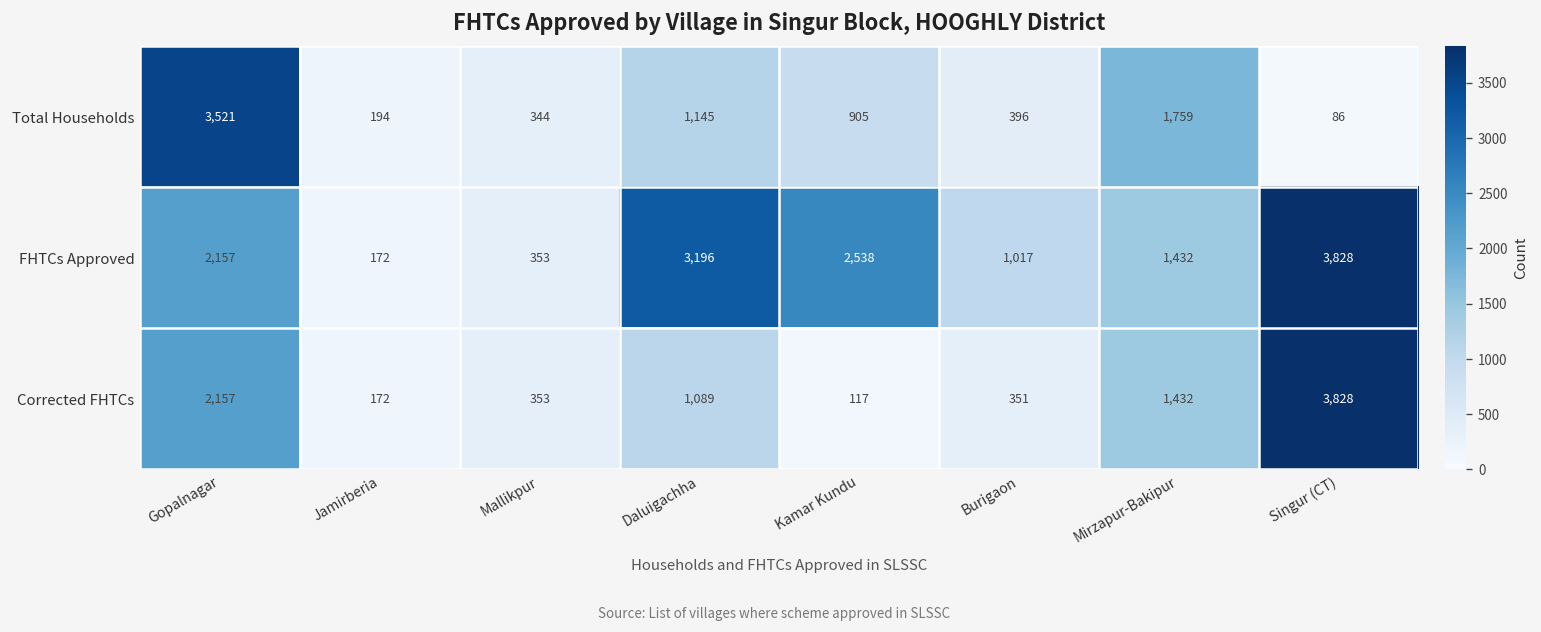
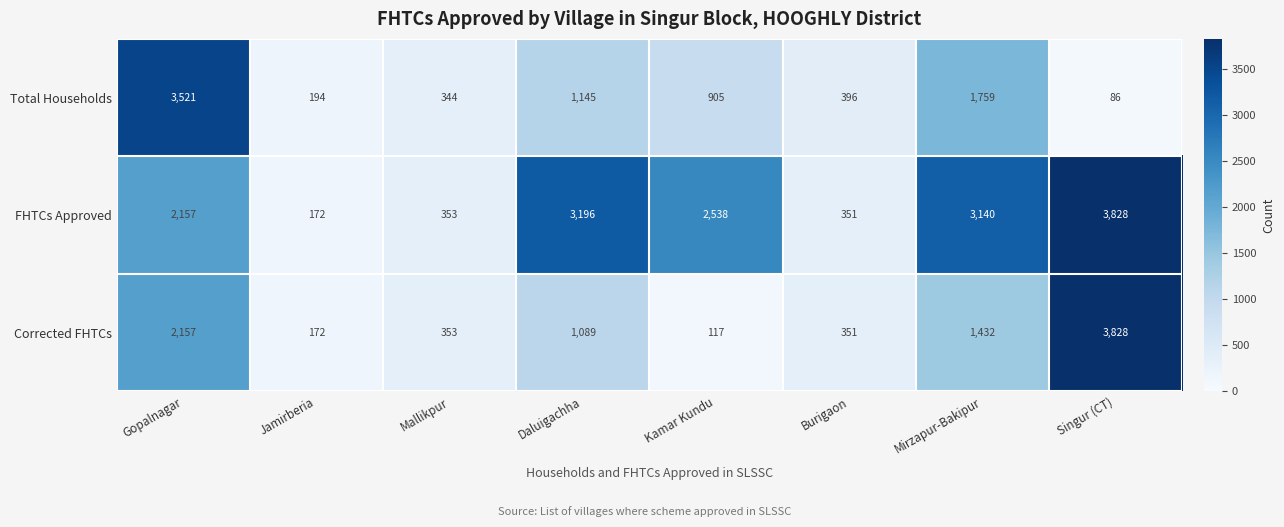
  {
    "Total Households": {
      "Gopalnagar": "3,521",
      "Jamirberia": "194",
      "Mallikpur": "344",
      "Daluigachha": "1,145",
      "Kamar Kundu": "905",
      "Burigaon": "396",
      "Mirzapur-Bakipur": "1,759",
      "Singur (CT)": "86"
    },
    "FHTCs Approved": {
      "Gopalnagar": "2,157",
      "Jamirberia": "172",
      "Mallikpur": "353",
      "Daluigachha": "3,196",
      "Kamar Kundu": "2,538",
-     "Burigaon": "1,017",
-     "Mirzapur-Bakipur": "1,432",
+     "Burigaon": "351",
+     "Mirzapur-Bakipur": "3,140",
      "Singur (CT)": "3,828"
    },
    "Corrected FHTCs": {
      "Gopalnagar": "2,157",
      "Jamirberia": "172",
      "Mallikpur": "353",
      "Daluigachha": "1,089",
      "Kamar Kundu": "117",
      "Burigaon": "351",
      "Mirzapur-Bakipur": "1,432",
      "Singur (CT)": "3,828"
    }
  }
